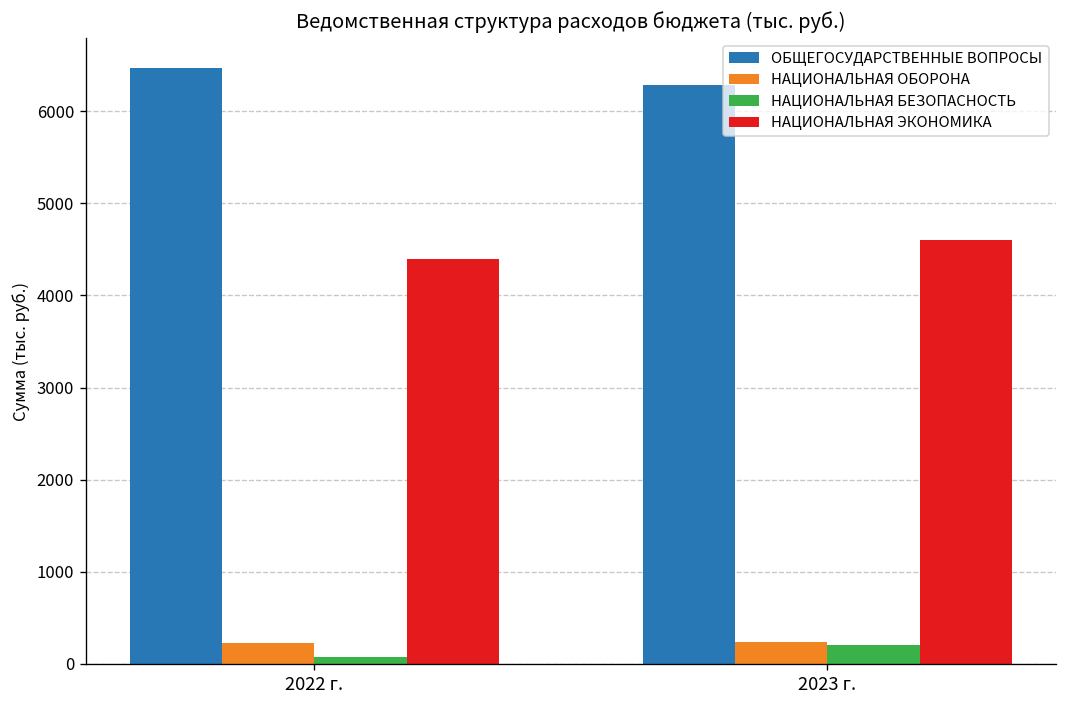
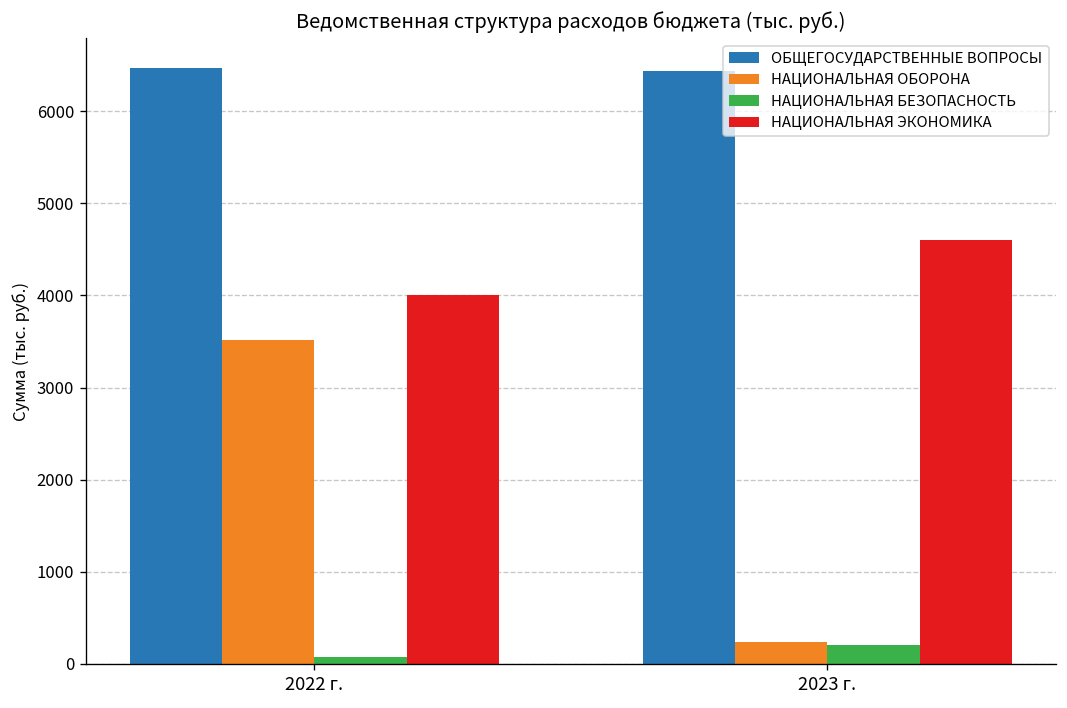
  {
    "ОБЩЕГОСУДАРСТВЕННЫЕ ВОПРОСЫ": {
      "2022 г.": 6500,
-     "2023 г.": 6300
+     "2023 г.": 6400
    },
    "НАЦИОНАЛЬНАЯ ОБОРОНА": {
-     "2022 г.": 200,
+     "2022 г.": 3500,
      "2023 г.": 200
    },
    "НАЦИОНАЛЬНАЯ БЕЗОПАСНОСТЬ": {
      "2022 г.": 100,
      "2023 г.": 200
    },
    "НАЦИОНАЛЬНАЯ ЭКОНОМИКА": {
-     "2022 г.": 4400,
+     "2022 г.": 4000,
      "2023 г.": 4600
    }
  }
